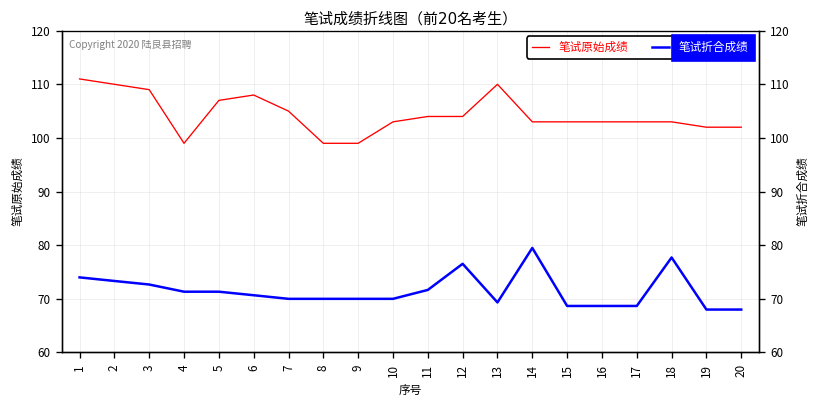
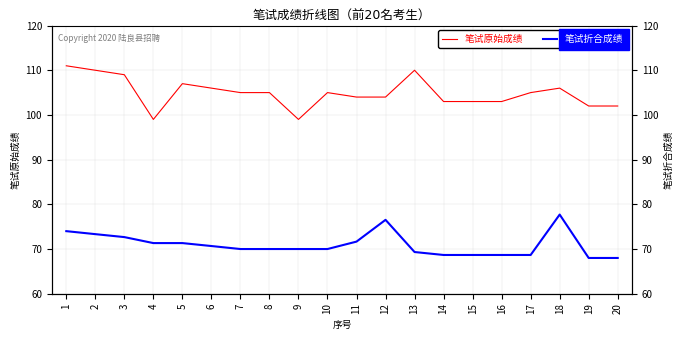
  {
    "笔试原始成绩": {
      "2": 110,
      "3": 109,
      "4": 99,
      "5": 107,
-     "6": 108,
+     "6": 106,
      "7": 105,
-     "8": 99,
+     "8": 105,
      "9": 99,
-     "10": 103,
+     "10": 105,
      "11": 104,
      "12": 104,
      "13": 110,
      "14": 103,
      "15": 103,
      "16": 103,
-     "17": 103,
-     "18": 103,
+     "17": 105,
+     "18": 106,
      "19": 102,
      "20": 102
    },
    "笔试折合成绩": {
      "1": 74,
      "2": 73,
      "3": 73,
      "4": 71,
      "5": 71,
      "6": 71,
      "7": 70,
      "8": 70,
      "9": 70,
      "10": 70,
      "11": 72,
      "12": 77,
      "13": 69,
-     "14": 79,
+     "14": 69,
      "15": 69,
      "16": 69,
      "17": 69,
      "18": 78,
      "19": 68,
      "20": 68
    }
  }
